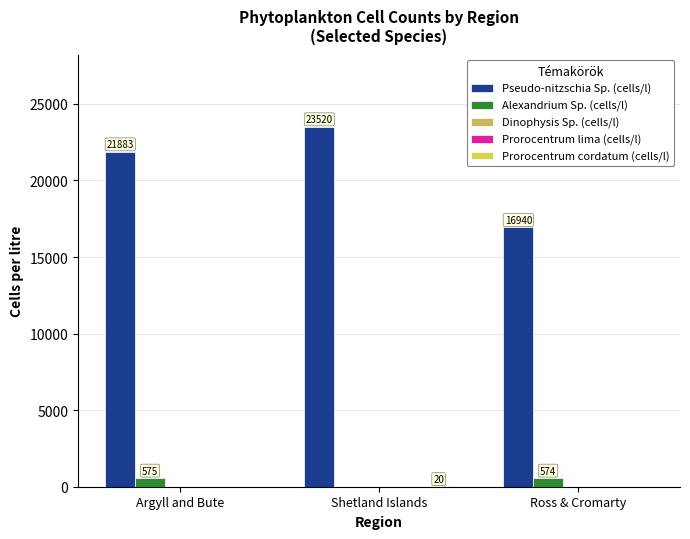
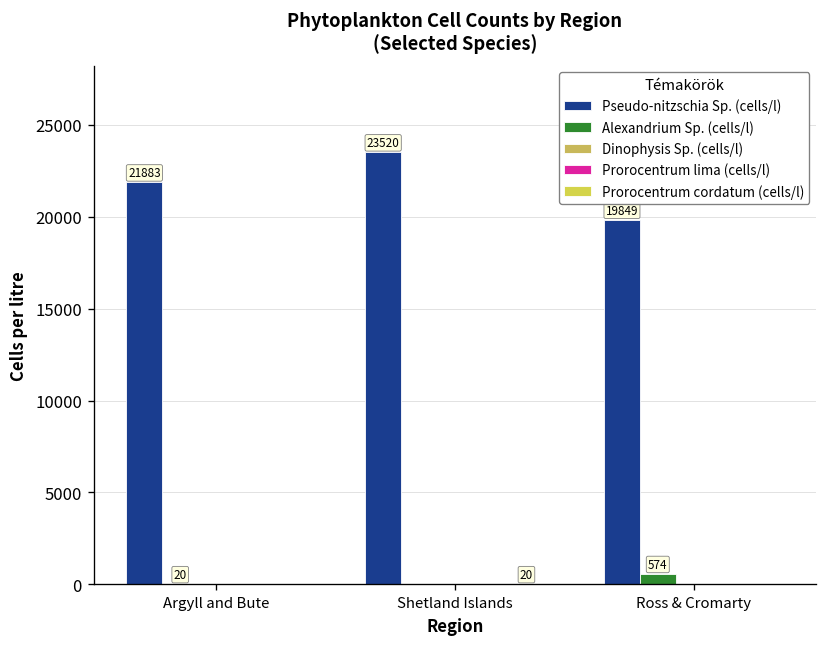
  {
    "Pseudo-nitzschia Sp. (cells/l)": {
-     "Ross & Cromarty": 16940
+     "Ross & Cromarty": 19849
    },
    "Alexandrium Sp. (cells/l)": {
-     "Argyll and Bute": 575
+     "Argyll and Bute": 20
    },
    "Prorocentrum lima (cells/l)": {
      "Argyll and Bute": 0,
      "Shetland Islands": 0,
      "Ross & Cromarty": 0
    }
  }
